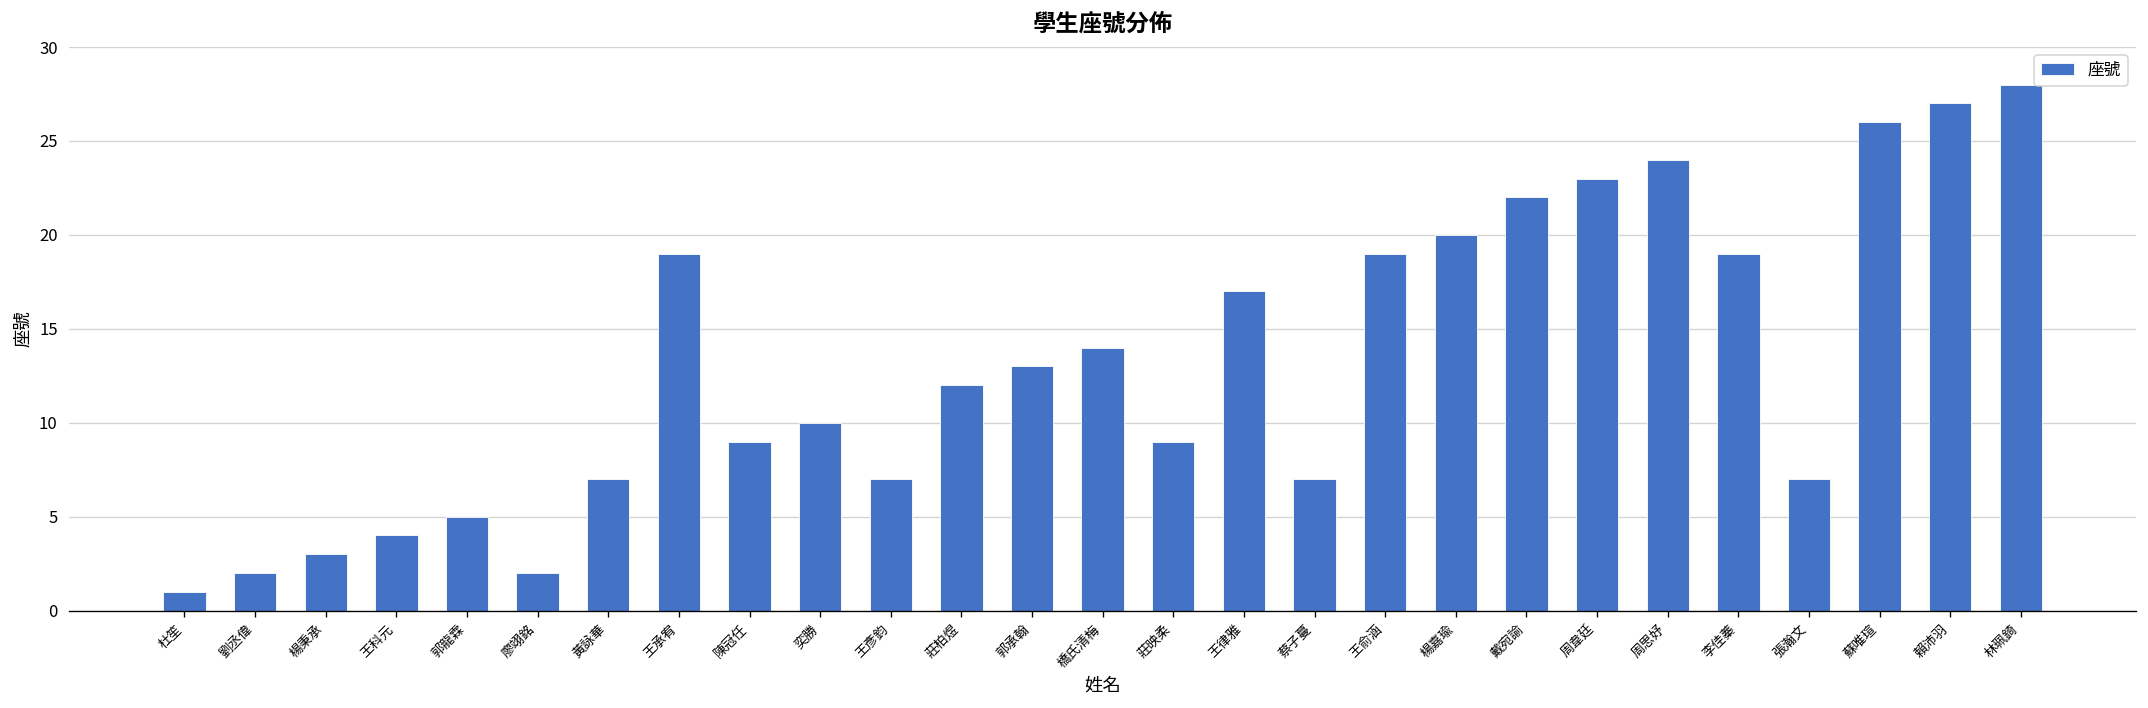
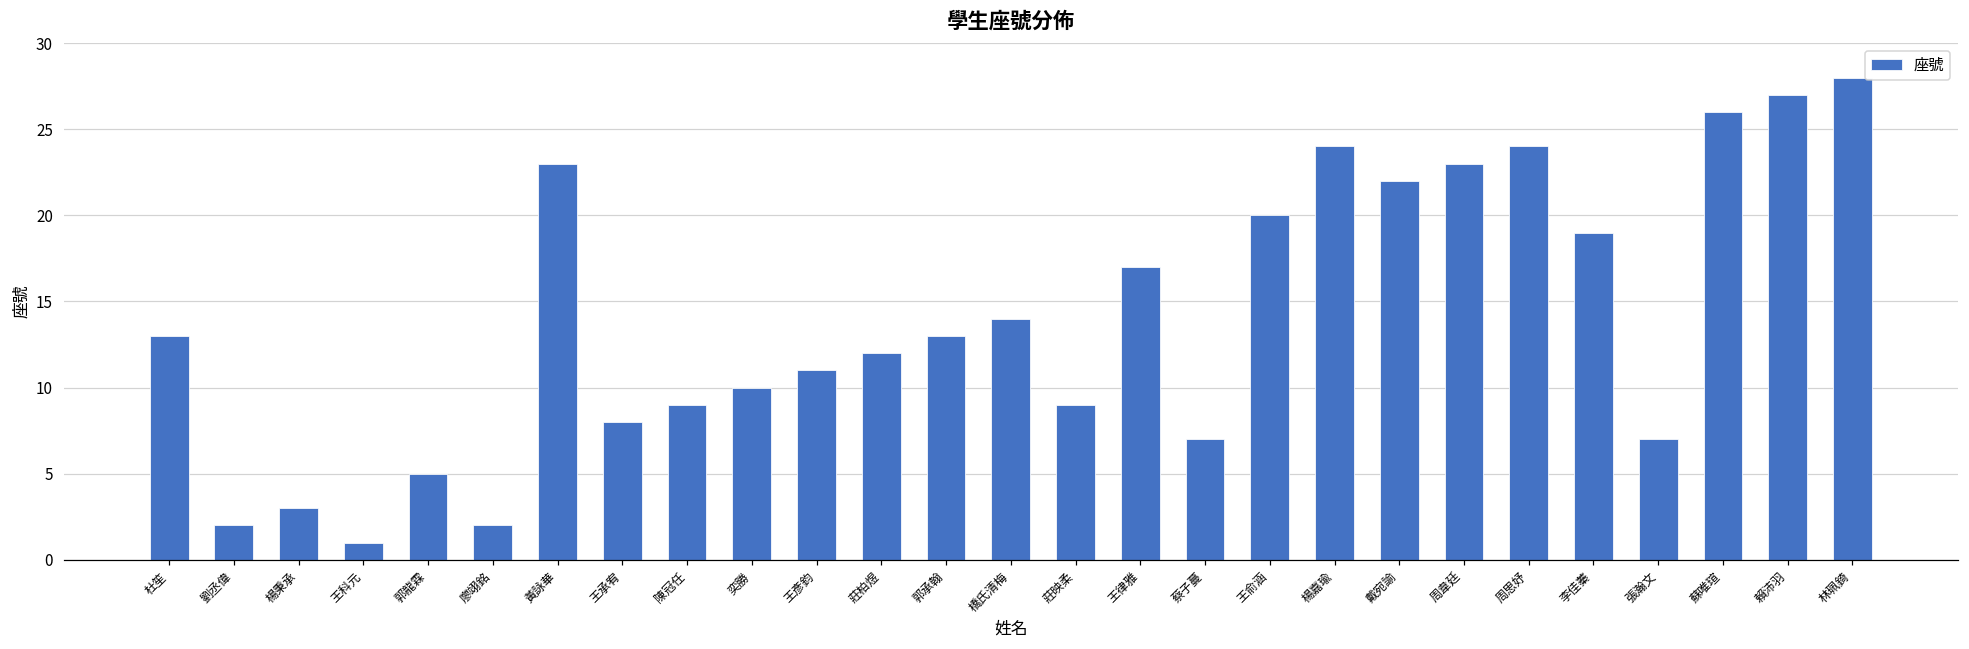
  {
-   "杜笙": 1,
+   "杜笙": 13,
    "劉丞偉": 2,
    "楊秉承": 3,
-   "王科元": 4,
+   "王科元": 1,
    "郭龍霖": 5,
    "廖翊銘": 2,
-   "黃詠華": 7,
-   "王承宥": 19,
+   "黃詠華": 23,
+   "王承宥": 8,
    "陳冠任": 9,
    "奕勝": 10,
-   "王彥鈞": 7,
+   "王彥鈞": 11,
    "莊柏煜": 12,
    "郭承翰": 13,
    "橋氏清梅": 14,
    "莊映柔": 9,
    "王律雅": 17,
    "蔡子蔓": 7,
-   "王俞涵": 19,
-   "楊嘉瑜": 20,
+   "王俞涵": 20,
+   "楊嘉瑜": 24,
    "戴宛諭": 22,
    "周韋廷": 23,
    "周思妤": 24,
    "李佳蓁": 19,
    "張瀚文": 7,
    "蘇唯瑄": 26,
    "賴沛羽": 27,
    "林珮錡": 28
  }
